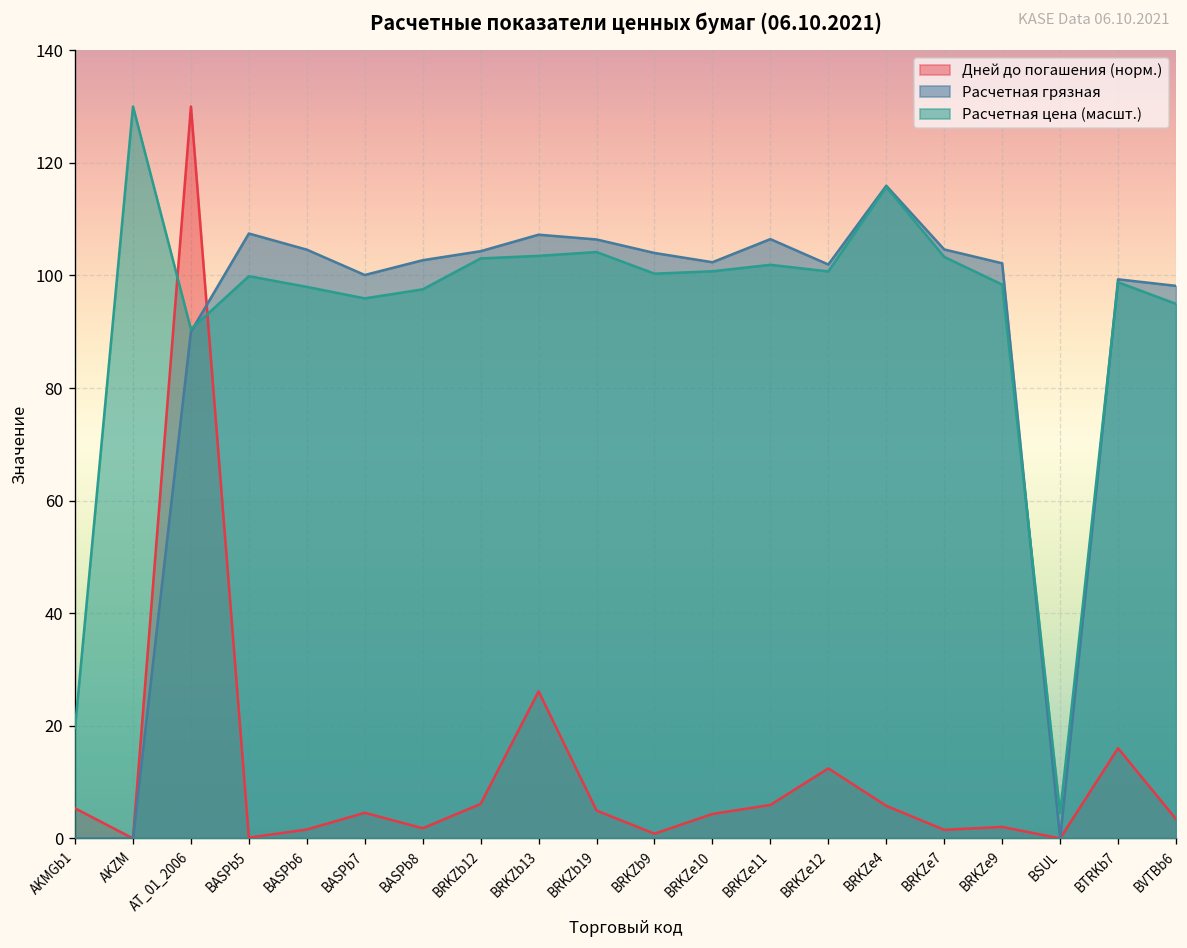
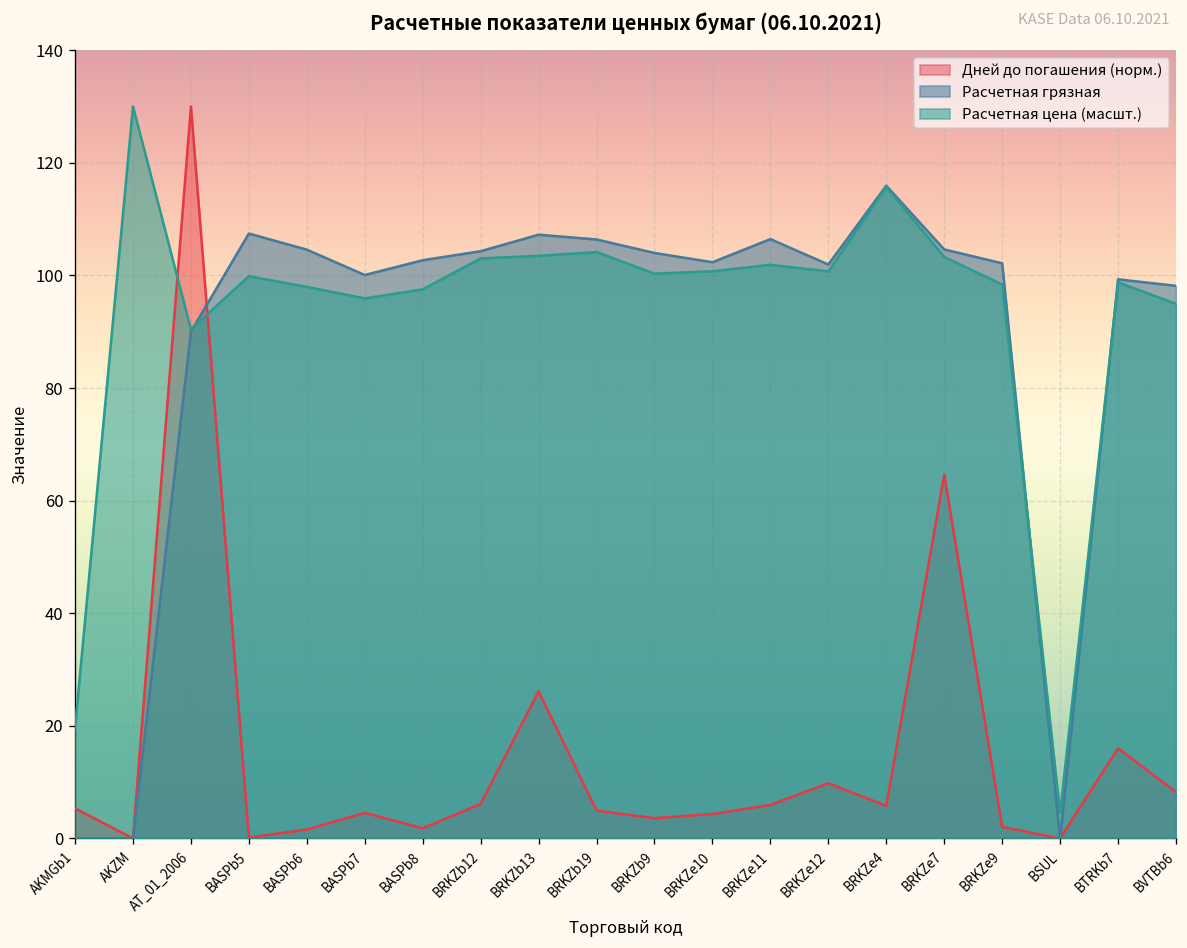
  {
    "Дней до погашения (норм.)": {
      "AKMGb1": 5,
      "AT_01_2006": 130,
      "BASPb5": 0,
      "BASPb6": 2,
      "BASPb7": 5,
      "BASPb8": 2,
      "BRKZb12": 6,
      "BRKZb13": 26,
      "BRKZb19": 5,
-     "BRKZb9": 1,
+     "BRKZb9": 4,
      "BRKZe10": 4,
      "BRKZe11": 6,
-     "BRKZe12": 12,
+     "BRKZe12": 10,
      "BRKZe4": 6,
-     "BRKZe7": 2,
+     "BRKZe7": 65,
      "BRKZe9": 2,
      "BTRKb7": 16,
-     "BVTBb6": 3
+     "BVTBb6": 8
    }
  }
